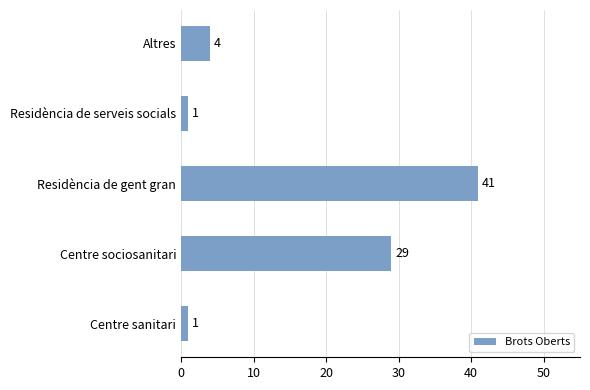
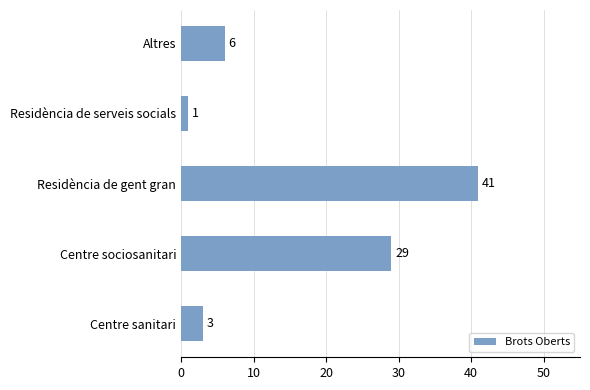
  {
-   "Altres": 4,
+   "Altres": 6,
    "Residència de serveis socials": 1,
    "Residència de gent gran": 41,
    "Centre sociosanitari": 29,
-   "Centre sanitari": 1
+   "Centre sanitari": 3
  }
